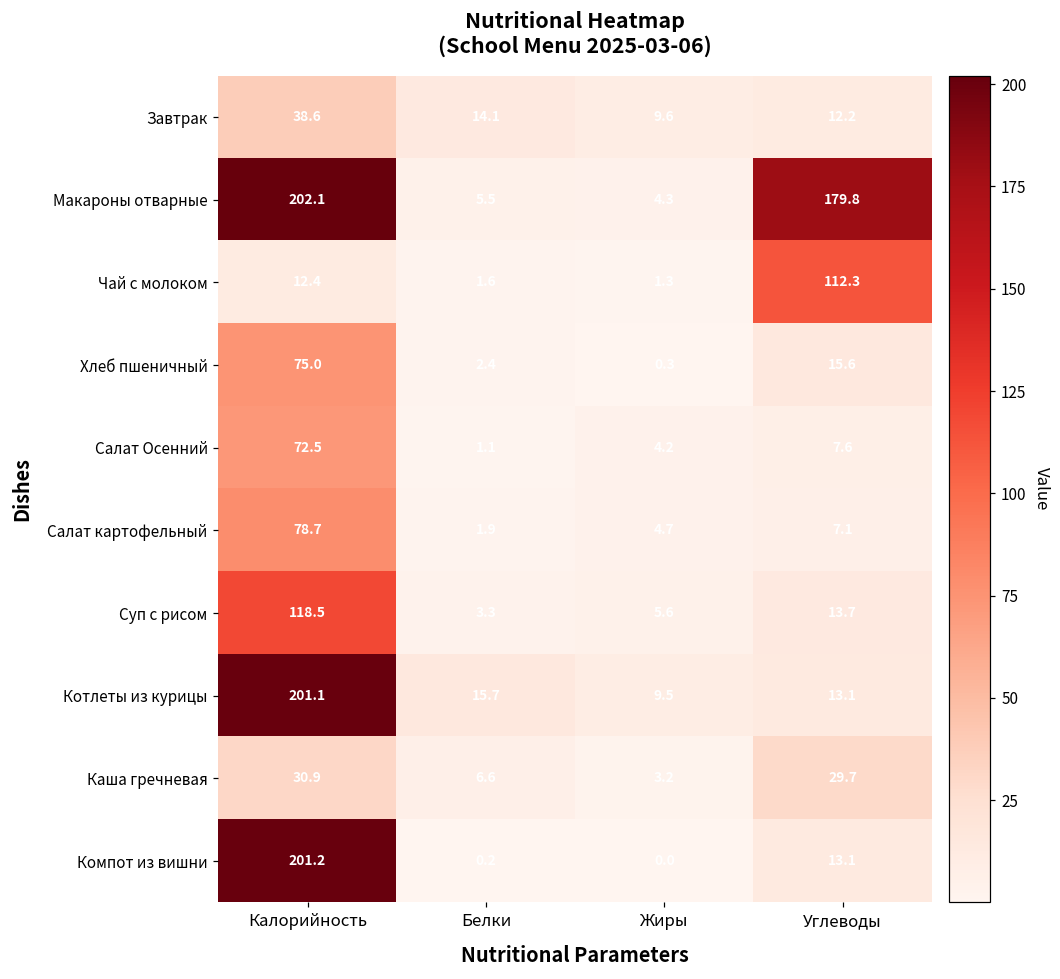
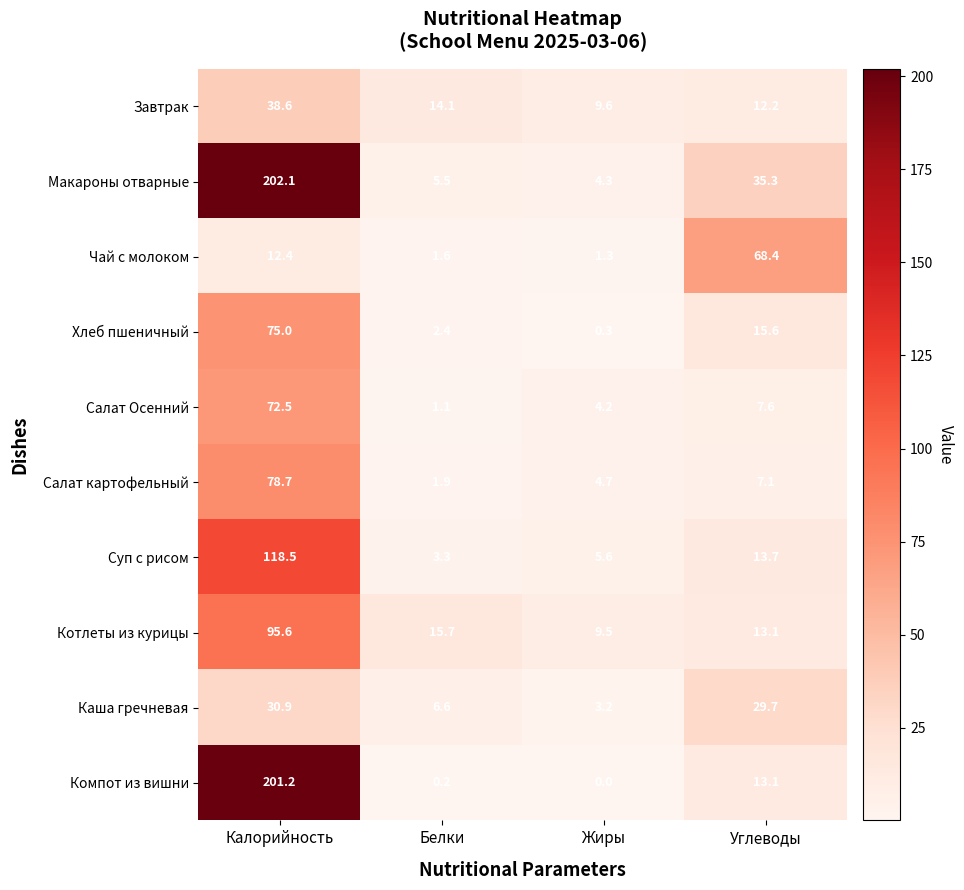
  {
    "Завтрак": {
      "Калорийность": 38.6
    },
    "Макароны отварные": {
      "Калорийность": 202.1,
-     "Углеводы": 179.8
+     "Углеводы": 35.3
    },
    "Чай с молоком": {
-     "Углеводы": 112.3
+     "Углеводы": 68.4
    },
    "Хлеб пшеничный": {
      "Калорийность": 75.0
    },
    "Салат Осенний": {
      "Калорийность": 72.5
    },
    "Салат картофельный": {
      "Калорийность": 78.7
    },
    "Суп с рисом": {
      "Калорийность": 118.5
    },
    "Котлеты из курицы": {
-     "Калорийность": 201.1
+     "Калорийность": 95.6
    },
    "Каша гречневая": {
      "Калорийность": 30.9,
      "Углеводы": 29.7
    },
    "Компот из вишни": {
      "Калорийность": 201.2
    }
  }
